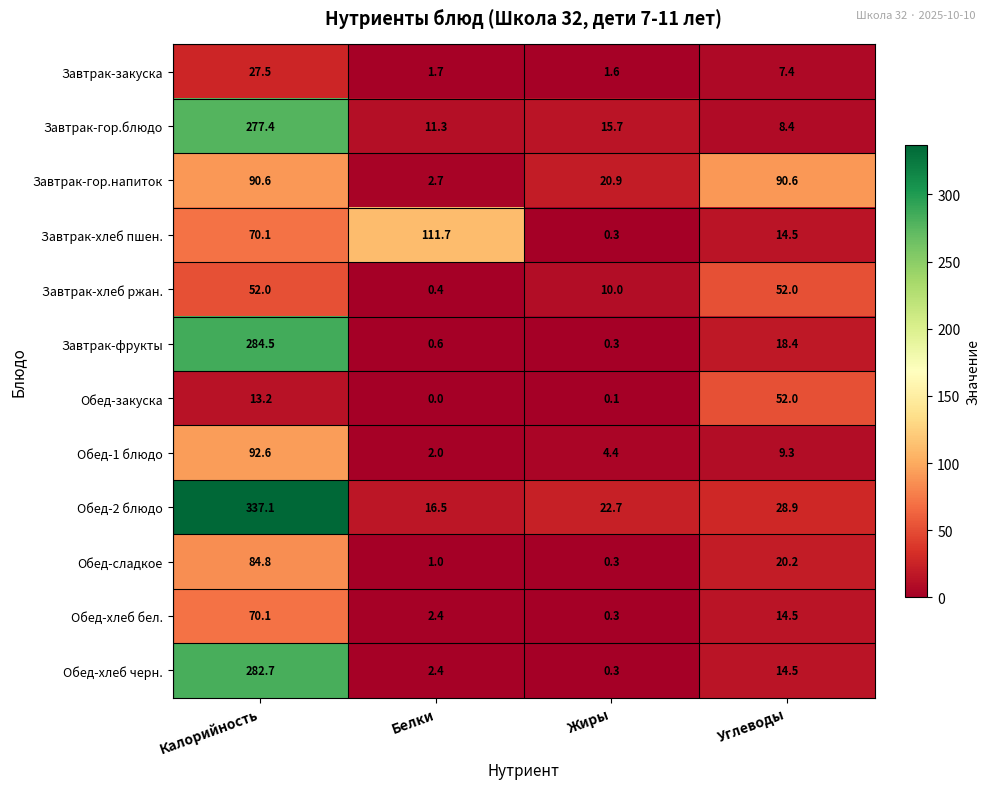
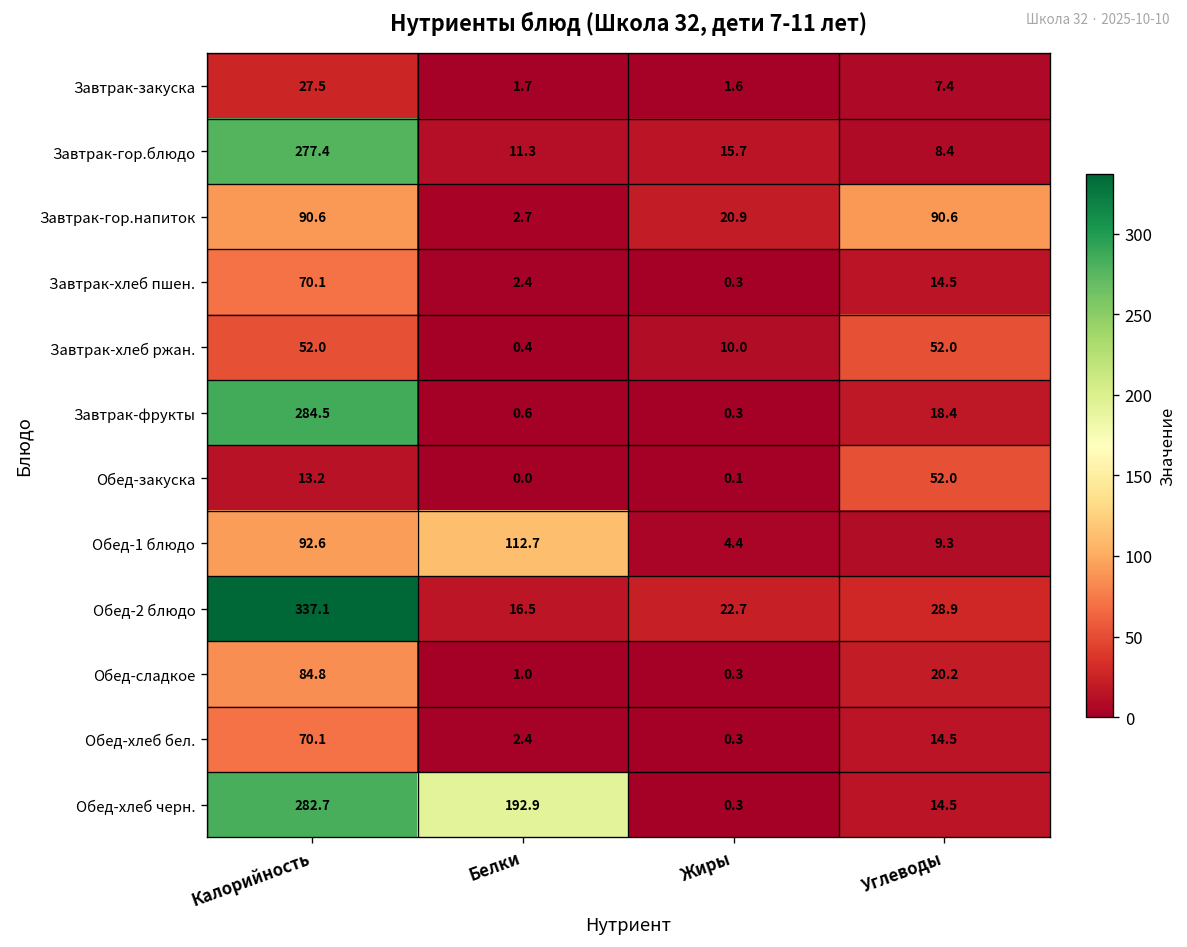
  {
    "Завтрак-закуска": {
      "Калорийность": 27.5,
      "Белки": 1.7,
      "Жиры": 1.6,
      "Углеводы": 7.4
    },
    "Завтрак-гор.блюдо": {
      "Калорийность": 277.4,
      "Белки": 11.3,
      "Жиры": 15.7,
      "Углеводы": 8.4
    },
    "Завтрак-гор.напиток": {
      "Калорийность": 90.6,
      "Белки": 2.7,
      "Жиры": 20.9,
      "Углеводы": 90.6
    },
    "Завтрак-хлеб пшен.": {
      "Калорийность": 70.1,
-     "Белки": 111.7,
+     "Белки": 2.4,
      "Жиры": 0.3,
      "Углеводы": 14.5
    },
    "Завтрак-хлеб ржан.": {
      "Калорийность": 52.0,
      "Белки": 0.4,
      "Жиры": 10.0,
      "Углеводы": 52.0
    },
    "Завтрак-фрукты": {
      "Калорийность": 284.5,
      "Белки": 0.6,
      "Жиры": 0.3,
      "Углеводы": 18.4
    },
    "Обед-закуска": {
      "Калорийность": 13.2,
      "Белки": 0.0,
      "Жиры": 0.1,
      "Углеводы": 52.0
    },
    "Обед-1 блюдо": {
      "Калорийность": 92.6,
-     "Белки": 2.0,
+     "Белки": 112.7,
      "Жиры": 4.4,
      "Углеводы": 9.3
    },
    "Обед-2 блюдо": {
      "Калорийность": 337.1,
      "Белки": 16.5,
      "Жиры": 22.7,
      "Углеводы": 28.9
    },
    "Обед-сладкое": {
      "Калорийность": 84.8,
      "Белки": 1.0,
      "Жиры": 0.3,
      "Углеводы": 20.2
    },
    "Обед-хлеб бел.": {
      "Калорийность": 70.1,
      "Белки": 2.4,
      "Жиры": 0.3,
      "Углеводы": 14.5
    },
    "Обед-хлеб черн.": {
      "Калорийность": 282.7,
-     "Белки": 2.4,
+     "Белки": 192.9,
      "Жиры": 0.3,
      "Углеводы": 14.5
    }
  }
